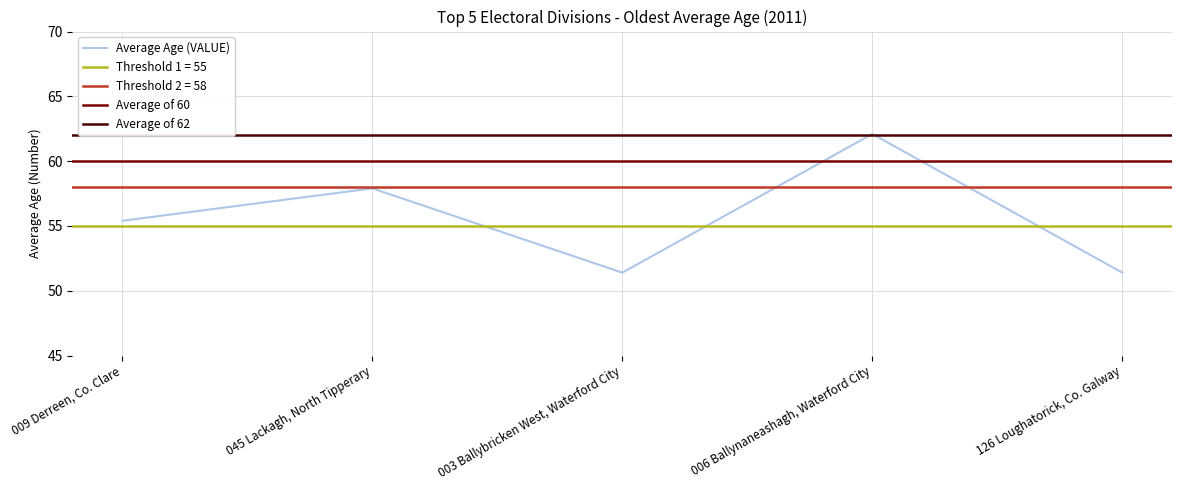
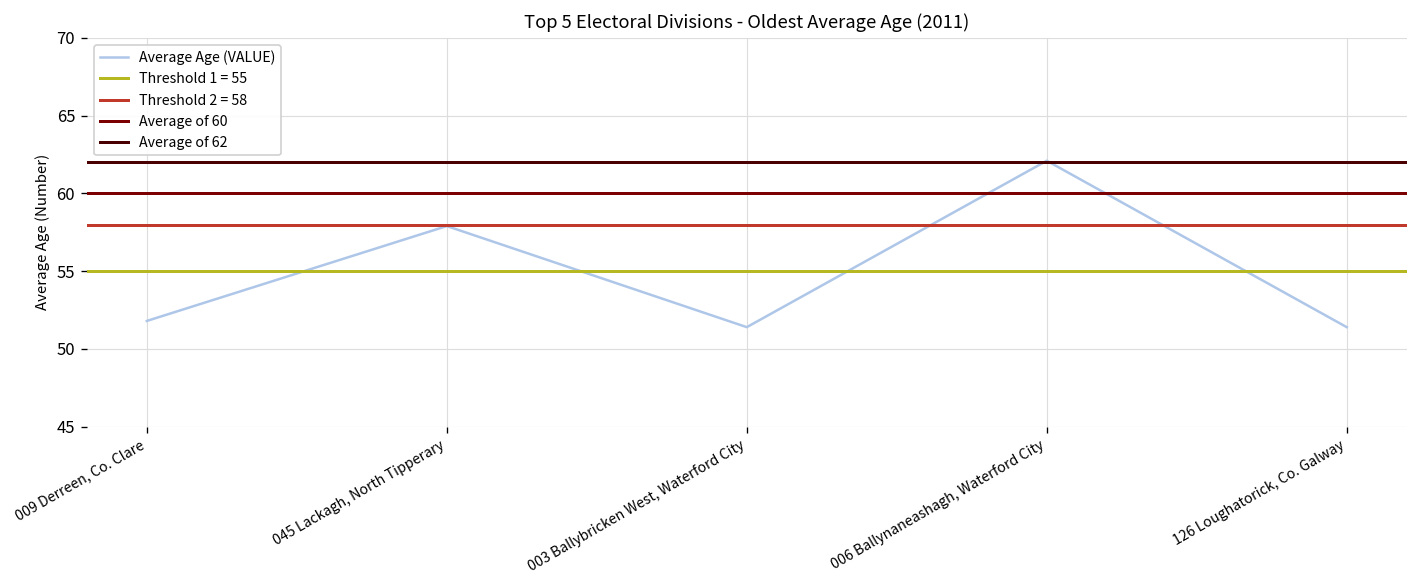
  {
-   "009 Derreen, Co. Clare": 55.4,
+   "009 Derreen, Co. Clare": 51.8,
    "045 Lackagh, North Tipperary": 57.9,
    "003 Ballybricken West, Waterford City": 51.4,
    "006 Ballynaneashagh, Waterford City": 62.1,
    "126 Loughatorick, Co. Galway": 51.4
  }
